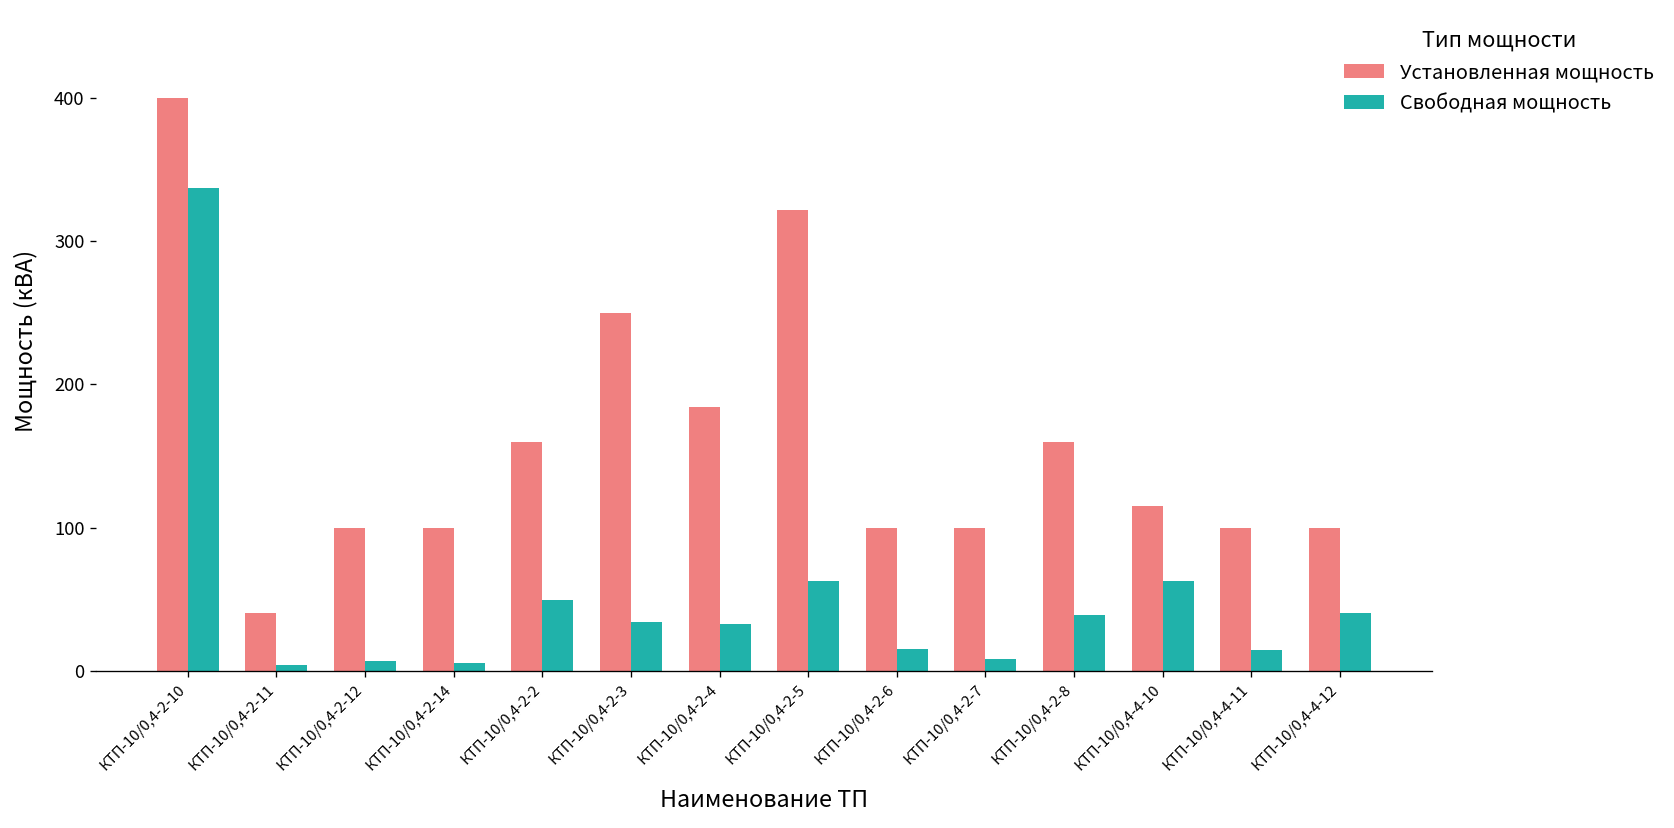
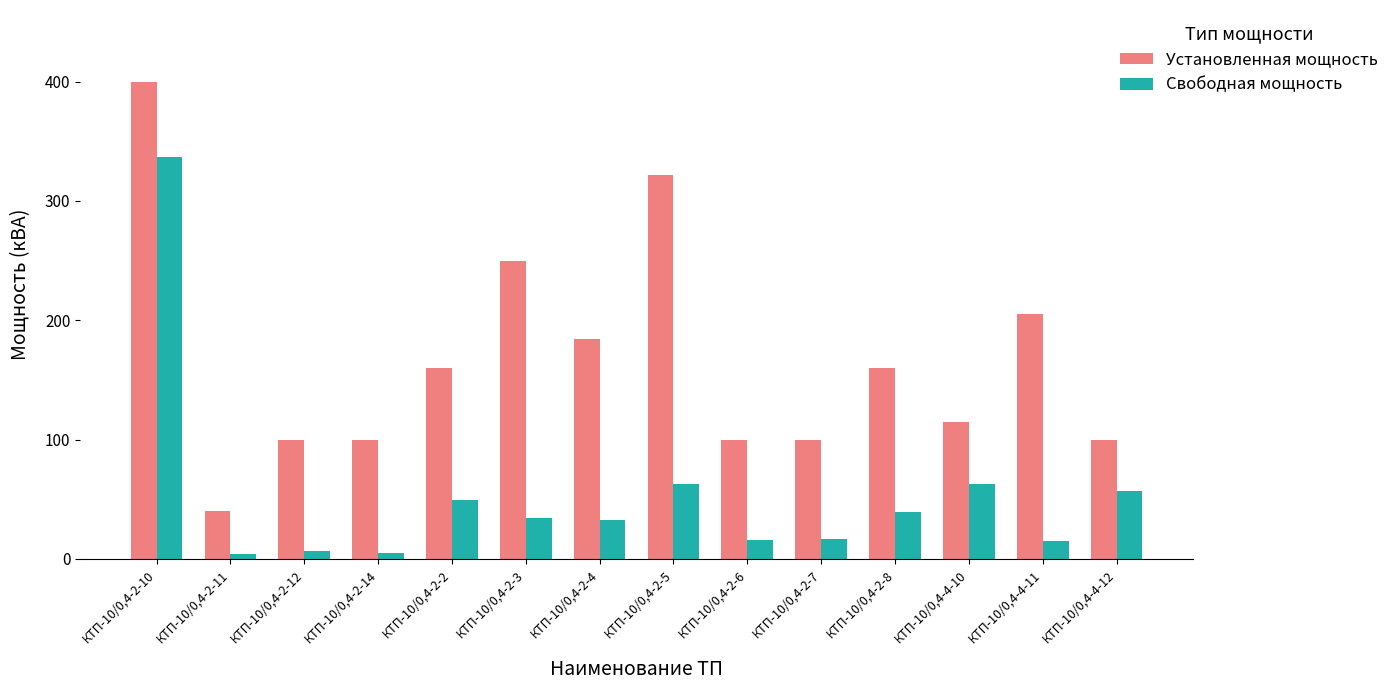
  {
    "Установленная мощность": {
      "КТП-10/0,4-2-10": 400,
      "КТП-10/0,4-2-11": 40,
      "КТП-10/0,4-2-12": 100,
      "КТП-10/0,4-2-14": 100,
      "КТП-10/0,4-2-2": 160,
      "КТП-10/0,4-2-3": 250,
      "КТП-10/0,4-2-4": 184,
      "КТП-10/0,4-2-5": 322,
      "КТП-10/0,4-2-6": 100,
      "КТП-10/0,4-2-7": 100,
      "КТП-10/0,4-2-8": 160,
      "КТП-10/0,4-4-10": 115,
-     "КТП-10/0,4-4-11": 100,
+     "КТП-10/0,4-4-11": 205,
      "КТП-10/0,4-4-12": 100
    },
    "Свободная мощность": {
      "КТП-10/0,4-2-10": 337,
      "КТП-10/0,4-2-11": 4,
      "КТП-10/0,4-2-12": 7,
      "КТП-10/0,4-2-14": 5,
      "КТП-10/0,4-2-2": 49,
      "КТП-10/0,4-2-3": 34,
      "КТП-10/0,4-2-4": 33,
      "КТП-10/0,4-2-5": 62,
      "КТП-10/0,4-2-6": 16,
-     "КТП-10/0,4-2-7": 8,
+     "КТП-10/0,4-2-7": 17,
      "КТП-10/0,4-2-8": 39,
      "КТП-10/0,4-4-10": 63,
      "КТП-10/0,4-4-11": 15,
-     "КТП-10/0,4-4-12": 40
+     "КТП-10/0,4-4-12": 57
    }
  }
